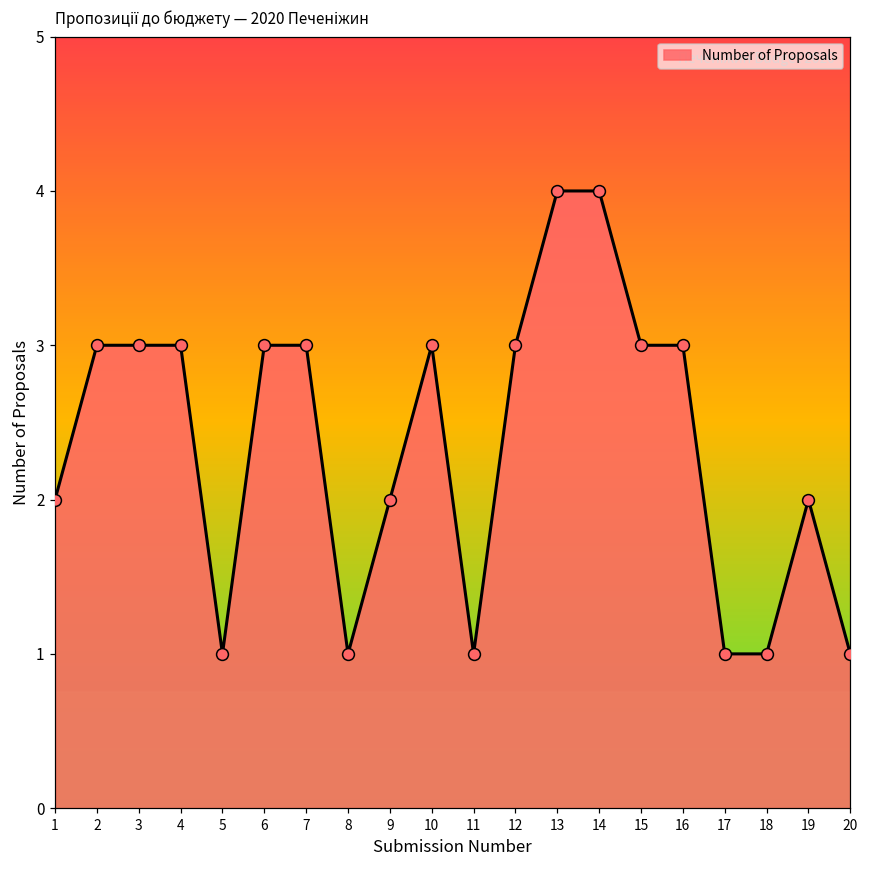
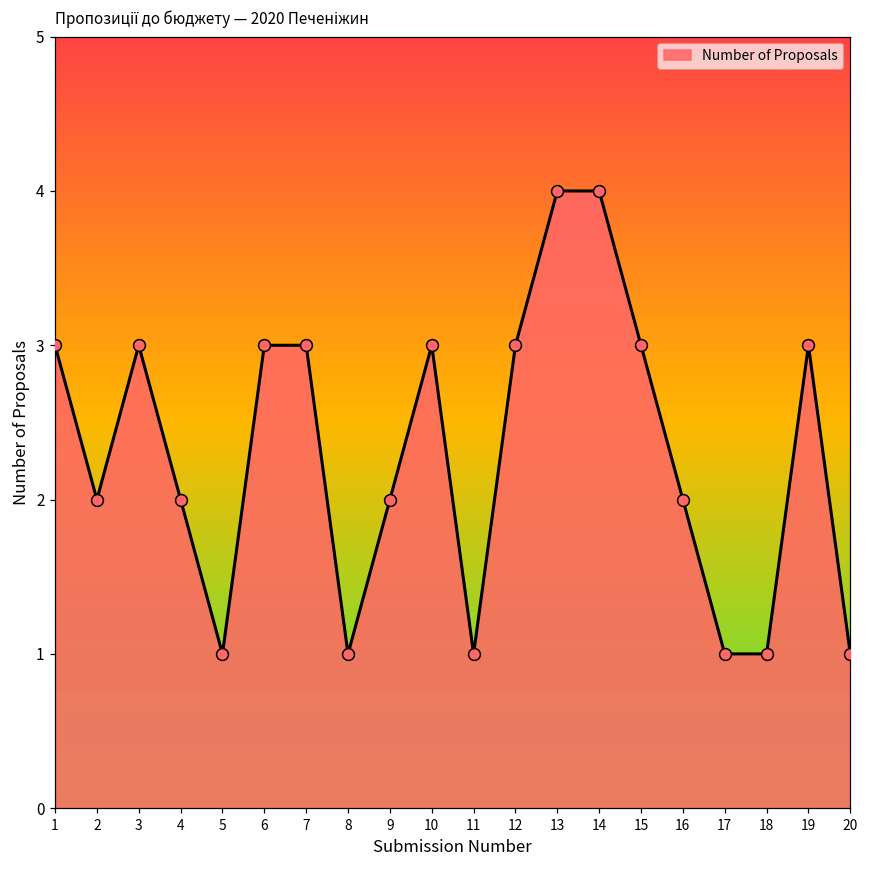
  {
-   "1": 2,
-   "2": 3,
+   "1": 3,
+   "2": 2,
    "3": 3,
-   "4": 3,
+   "4": 2,
    "5": 1,
    "6": 3,
    "7": 3,
    "8": 1,
    "9": 2,
    "10": 3,
    "11": 1,
    "12": 3,
    "13": 4,
    "14": 4,
    "15": 3,
-   "16": 3,
+   "16": 2,
    "17": 1,
    "18": 1,
-   "19": 2,
+   "19": 3,
    "20": 1
  }
